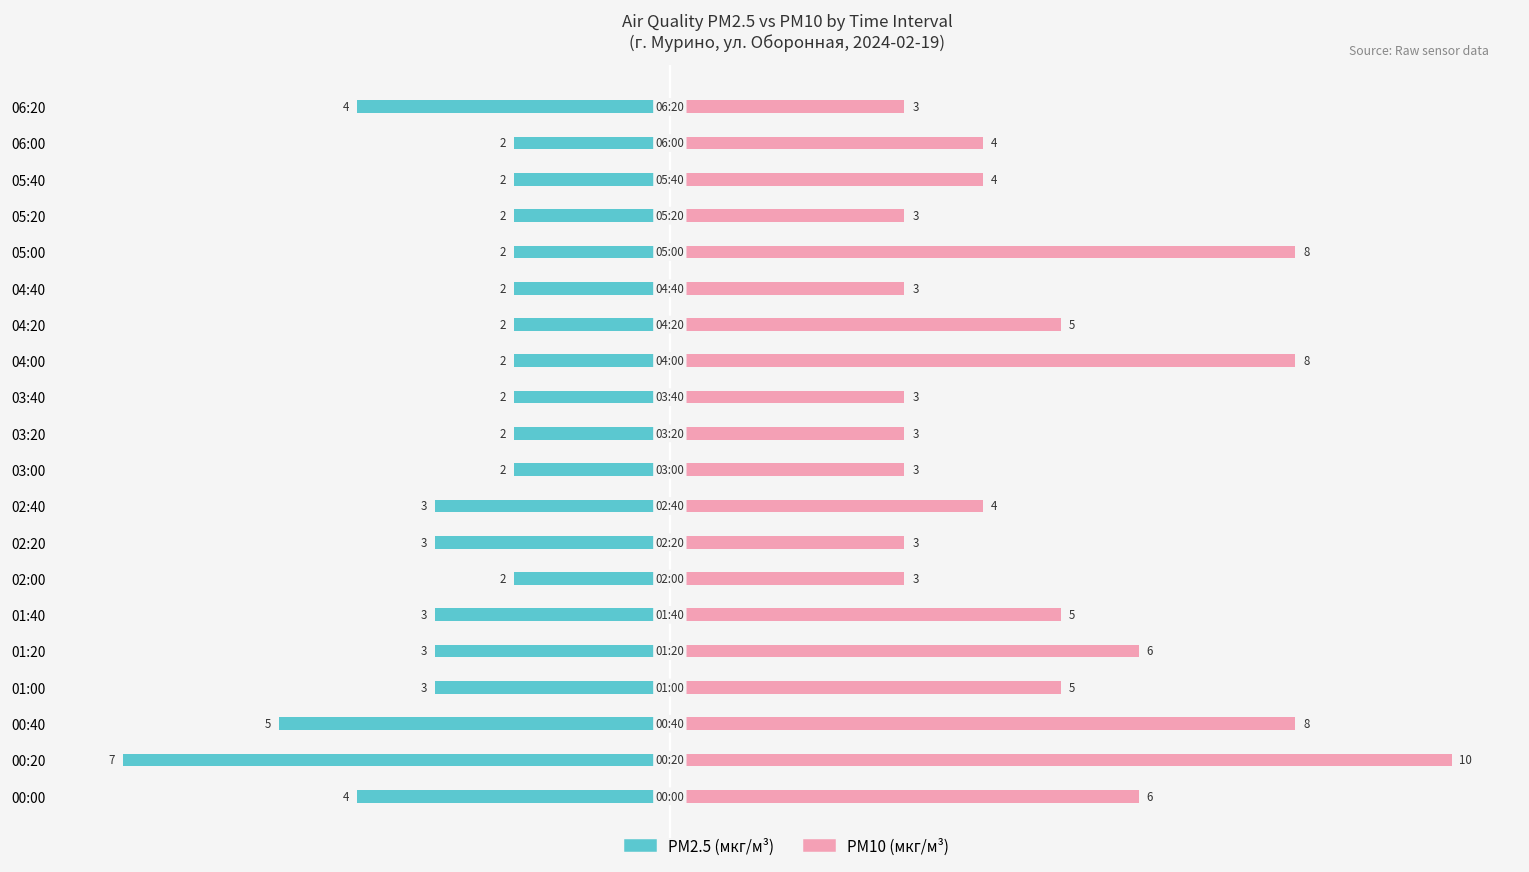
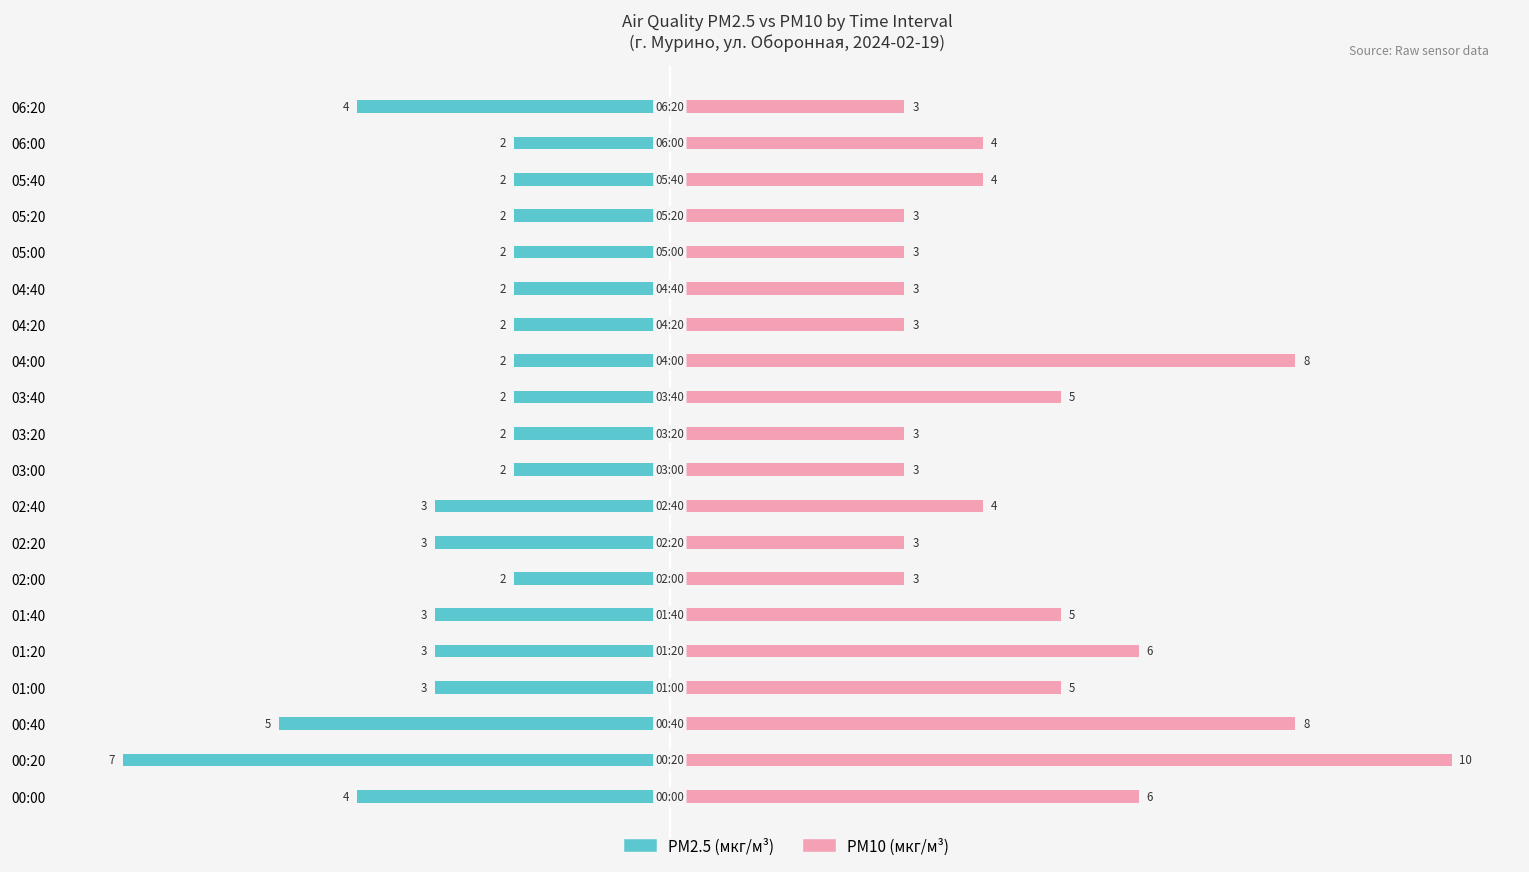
  {
    "PM10 (мкг/м³)": {
      "06:20": 3,
      "06:00": 4,
      "05:40": 4,
      "05:20": 3,
-     "05:00": 8,
+     "05:00": 3,
      "04:40": 3,
-     "04:20": 5,
+     "04:20": 3,
      "04:00": 8,
-     "03:40": 3,
+     "03:40": 5,
      "03:20": 3,
      "03:00": 3,
      "02:40": 4,
      "02:20": 3,
      "02:00": 3,
      "01:40": 5,
      "01:20": 6,
      "01:00": 5,
      "00:40": 8,
      "00:20": 10,
      "00:00": 6
    }
  }
